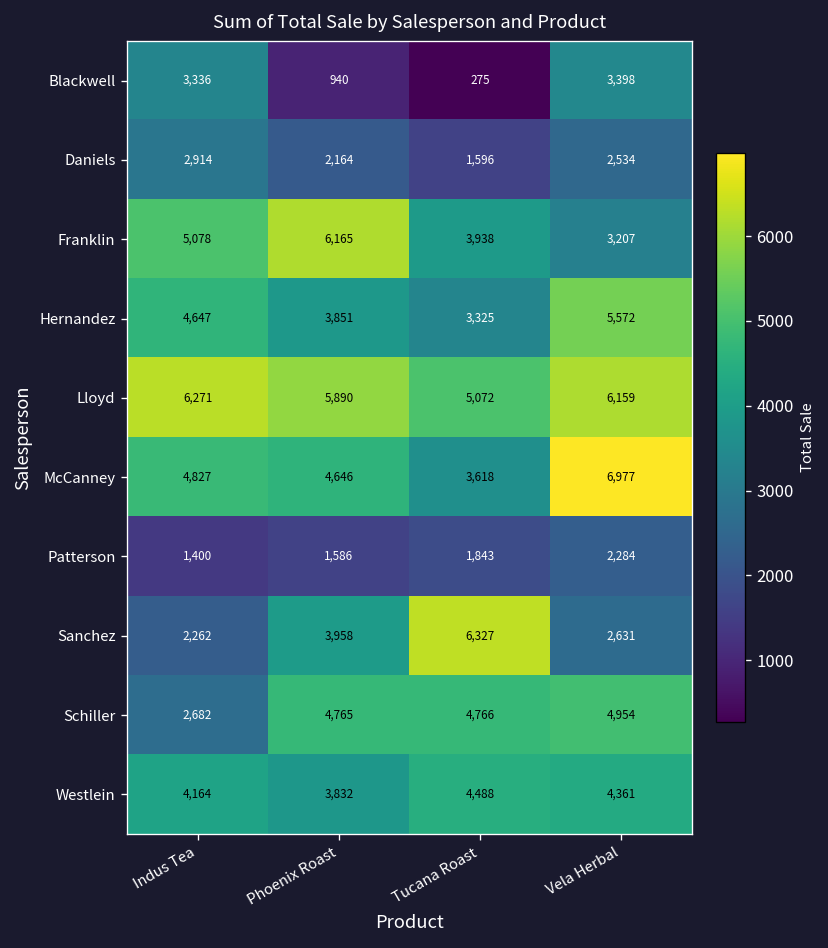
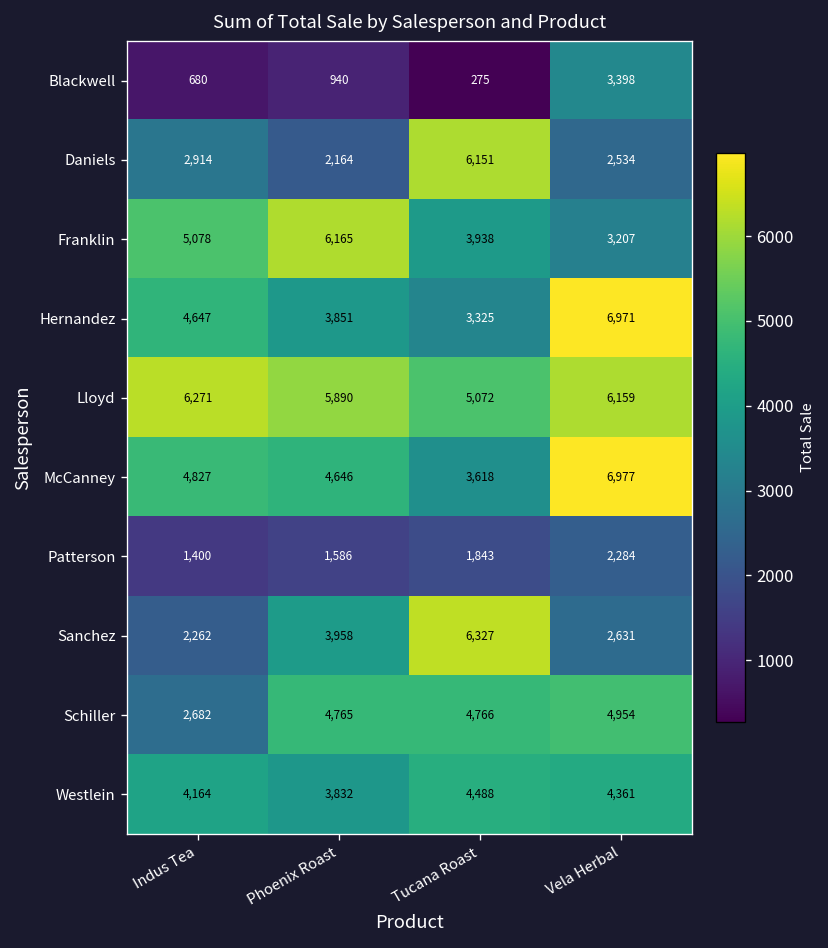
  {
    "Blackwell": {
-     "Indus Tea": "3,336",
+     "Indus Tea": "680",
      "Phoenix Roast": "940",
      "Tucana Roast": "275",
      "Vela Herbal": "3,398"
    },
    "Daniels": {
      "Indus Tea": "2,914",
      "Phoenix Roast": "2,164",
-     "Tucana Roast": "1,596",
+     "Tucana Roast": "6,151",
      "Vela Herbal": "2,534"
    },
    "Franklin": {
      "Indus Tea": "5,078",
      "Phoenix Roast": "6,165",
      "Tucana Roast": "3,938",
      "Vela Herbal": "3,207"
    },
    "Hernandez": {
      "Indus Tea": "4,647",
      "Phoenix Roast": "3,851",
      "Tucana Roast": "3,325",
-     "Vela Herbal": "5,572"
+     "Vela Herbal": "6,971"
    },
    "Lloyd": {
      "Indus Tea": "6,271",
      "Phoenix Roast": "5,890",
      "Tucana Roast": "5,072",
      "Vela Herbal": "6,159"
    },
    "McCanney": {
      "Indus Tea": "4,827",
      "Phoenix Roast": "4,646",
      "Tucana Roast": "3,618",
      "Vela Herbal": "6,977"
    },
    "Patterson": {
      "Indus Tea": "1,400",
      "Phoenix Roast": "1,586",
      "Tucana Roast": "1,843",
      "Vela Herbal": "2,284"
    },
    "Sanchez": {
      "Indus Tea": "2,262",
      "Phoenix Roast": "3,958",
      "Tucana Roast": "6,327",
      "Vela Herbal": "2,631"
    },
    "Schiller": {
      "Indus Tea": "2,682",
      "Phoenix Roast": "4,765",
      "Tucana Roast": "4,766",
      "Vela Herbal": "4,954"
    },
    "Westlein": {
      "Indus Tea": "4,164",
      "Phoenix Roast": "3,832",
      "Tucana Roast": "4,488",
      "Vela Herbal": "4,361"
    }
  }
